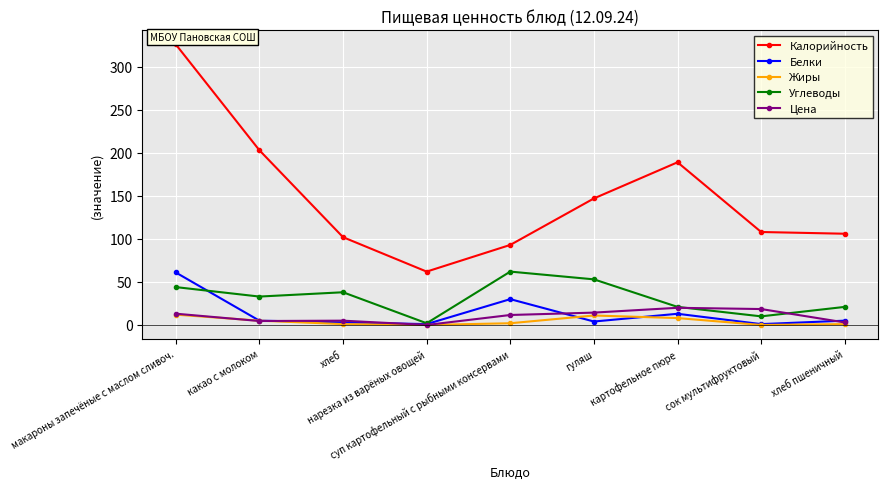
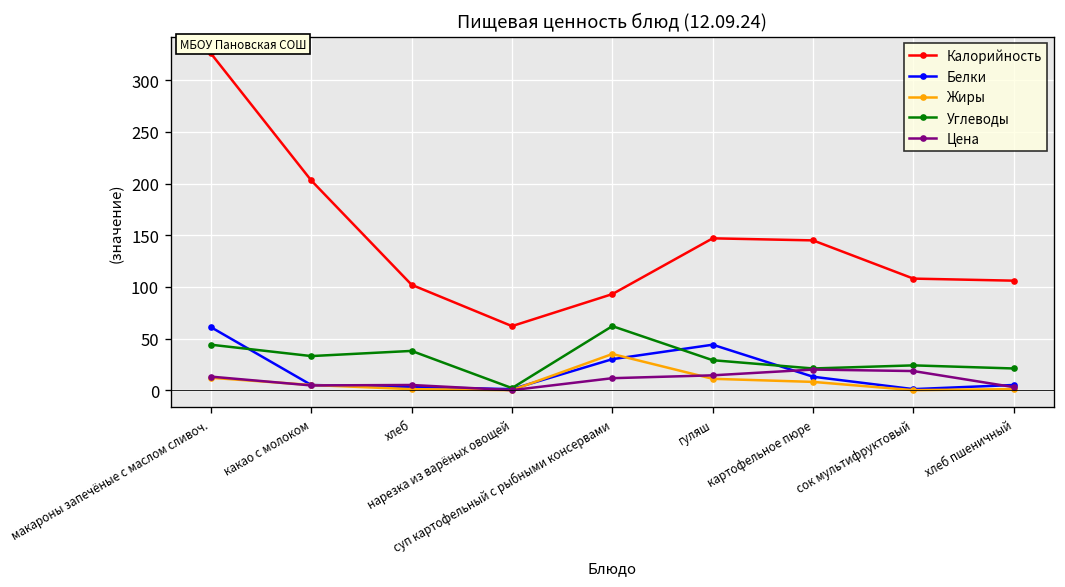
  {
    "Калорийность": {
      "какао с молоком": 200,
      "хлеб": 100,
      "нарезка из варёных овощей": 60,
      "суп картофельный с рыбными консервами": 90,
      "гуляш": 150,
-     "картофельное пюре": 190,
+     "картофельное пюре": 150,
      "сок мультифруктовый": 110,
      "хлеб пшеничный": 110
    },
    "Белки": {
      "макароны запечёные с маслом сливоч.": 60,
      "суп картофельный с рыбными консервами": 30,
-     "гуляш": 0,
+     "гуляш": 40,
      "картофельное пюре": 10
    },
    "Жиры": {
-     "суп картофельный с рыбными консервами": 0,
+     "суп картофельный с рыбными консервами": 40,
      "гуляш": 10,
      "картофельное пюре": 10
    },
    "Углеводы": {
      "макароны запечёные с маслом сливоч.": 40,
      "какао с молоком": 30,
      "хлеб": 40,
      "суп картофельный с рыбными консервами": 60,
-     "гуляш": 50,
-     "сок мультифруктовый": 10,
+     "гуляш": 30,
+     "сок мультифруктовый": 20,
      "хлеб пшеничный": 20
    },
    "Цена": {
      "суп картофельный с рыбными консервами": 10,
      "гуляш": 10,
      "сок мультифруктовый": 20
    }
  }
